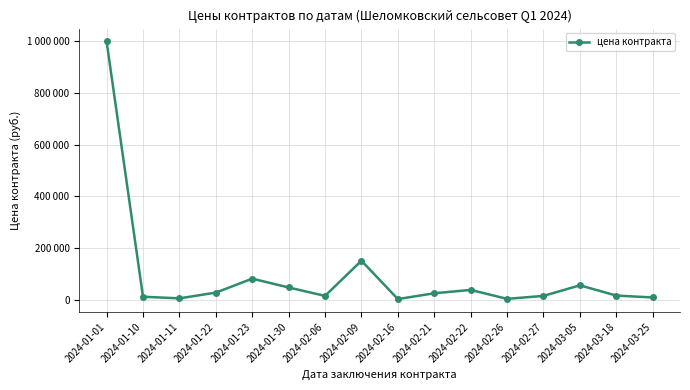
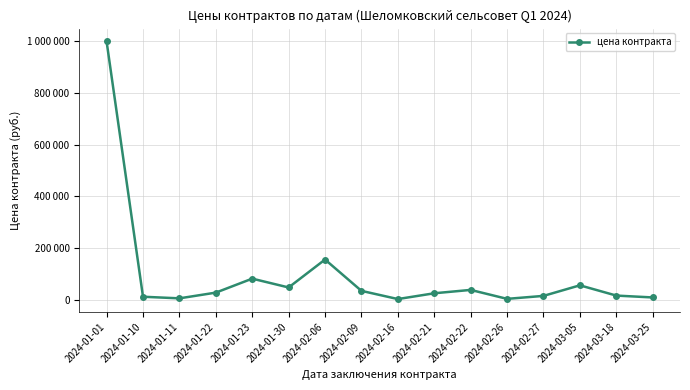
  {
    "2024-01-01": 1000000,
    "2024-01-10": 10000,
    "2024-01-11": 10000,
    "2024-01-22": 30000,
    "2024-01-23": 80000,
    "2024-01-30": 50000,
-   "2024-02-06": 10000,
-   "2024-02-09": 150000,
+   "2024-02-06": 160000,
+   "2024-02-09": 30000,
    "2024-02-16": 0,
    "2024-02-21": 20000,
    "2024-02-22": 40000,
    "2024-02-26": 0,
    "2024-02-27": 10000,
    "2024-03-05": 60000,
    "2024-03-18": 20000,
    "2024-03-25": 10000
  }
